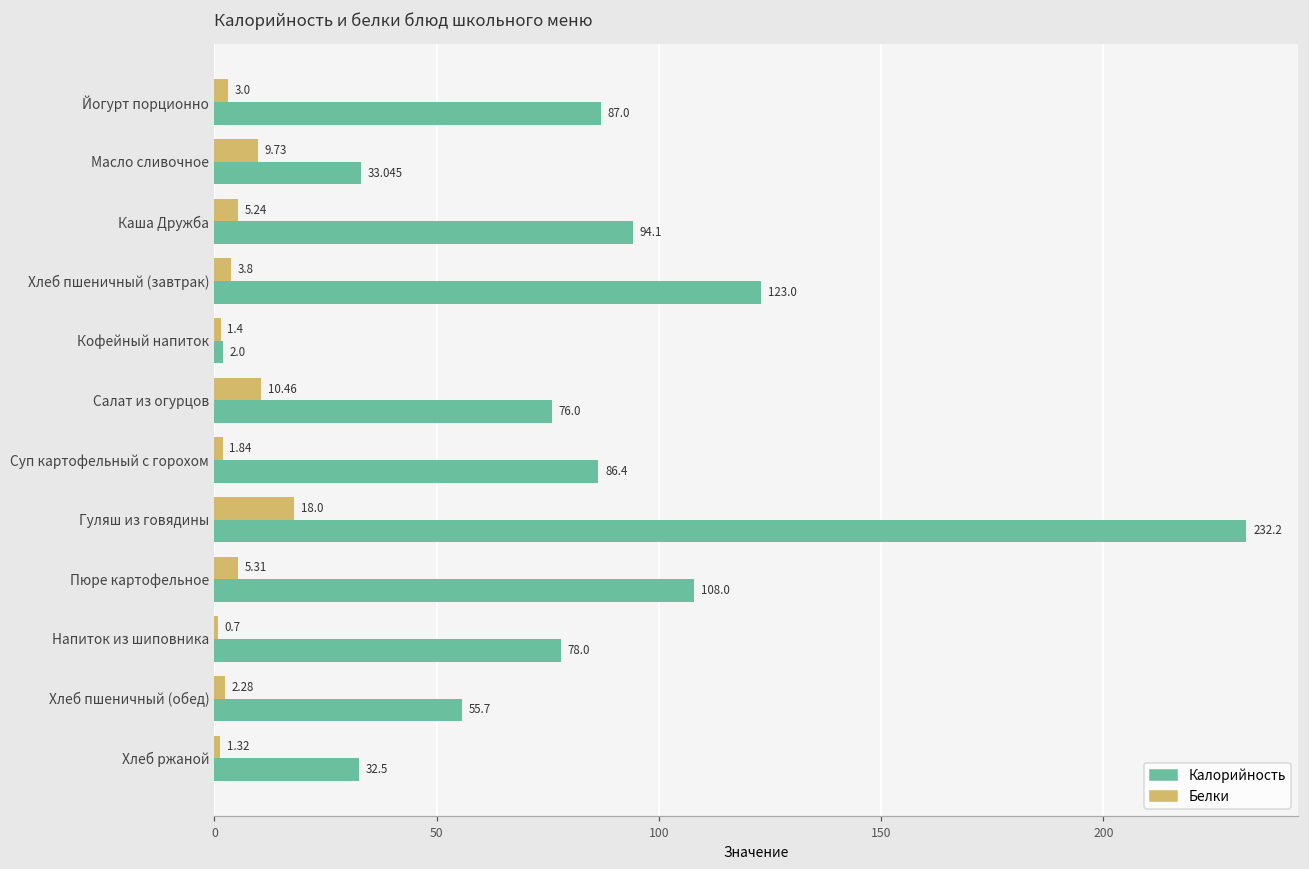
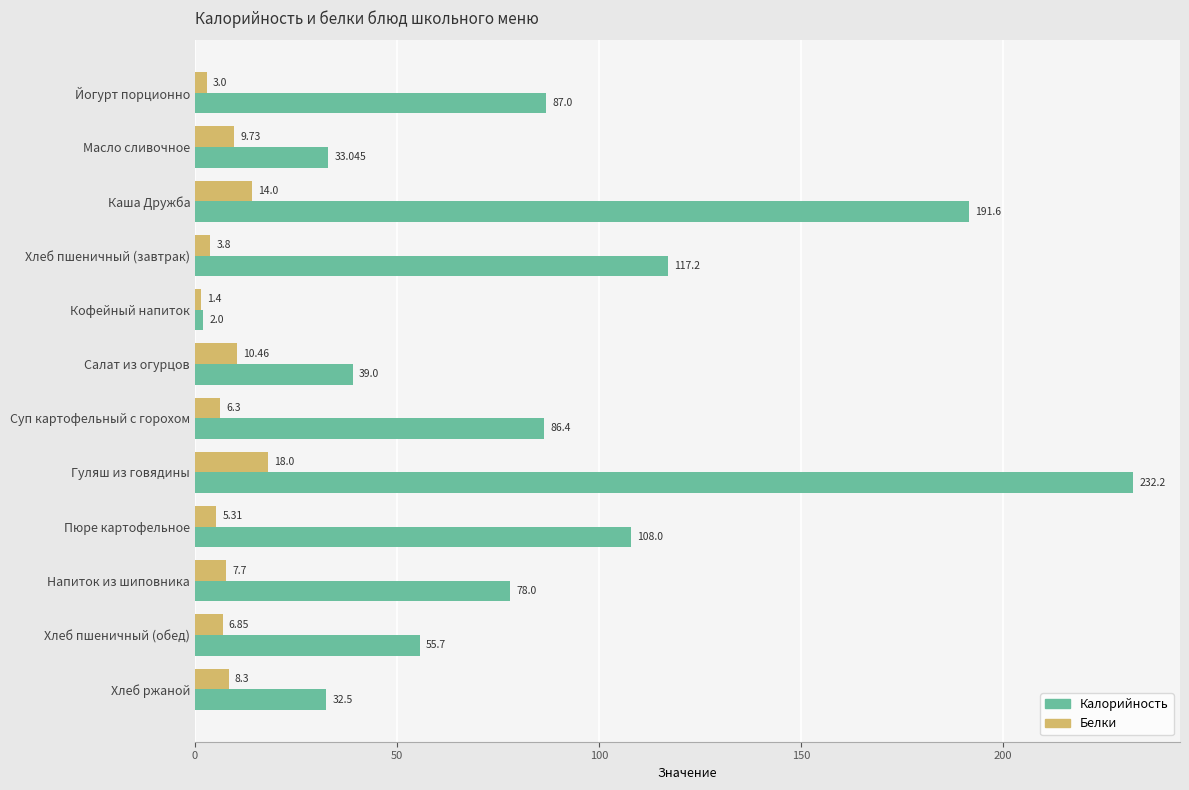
  {
    "Калорийность": {
      "Йогурт порционно": 87.0,
      "Масло сливочное": 33.045,
-     "Каша Дружба": 94.1,
-     "Хлеб пшеничный (завтрак)": 123.0,
+     "Каша Дружба": 191.6,
+     "Хлеб пшеничный (завтрак)": 117.2,
      "Кофейный напиток": 2.0,
-     "Салат из огурцов": 76.0,
+     "Салат из огурцов": 39.0,
      "Суп картофельный с горохом": 86.4,
      "Гуляш из говядины": 232.2,
      "Пюре картофельное": 108.0,
      "Напиток из шиповника": 78.0,
      "Хлеб пшеничный (обед)": 55.7,
      "Хлеб ржаной": 32.5
    },
    "Белки": {
      "Йогурт порционно": 3.0,
      "Масло сливочное": 9.73,
-     "Каша Дружба": 5.24,
+     "Каша Дружба": 14.0,
      "Хлеб пшеничный (завтрак)": 3.8,
      "Кофейный напиток": 1.4,
      "Салат из огурцов": 10.46,
-     "Суп картофельный с горохом": 1.84,
+     "Суп картофельный с горохом": 6.3,
      "Гуляш из говядины": 18.0,
      "Пюре картофельное": 5.31,
-     "Напиток из шиповника": 0.7,
-     "Хлеб пшеничный (обед)": 2.28,
-     "Хлеб ржаной": 1.32
+     "Напиток из шиповника": 7.7,
+     "Хлеб пшеничный (обед)": 6.85,
+     "Хлеб ржаной": 8.3
    }
  }
